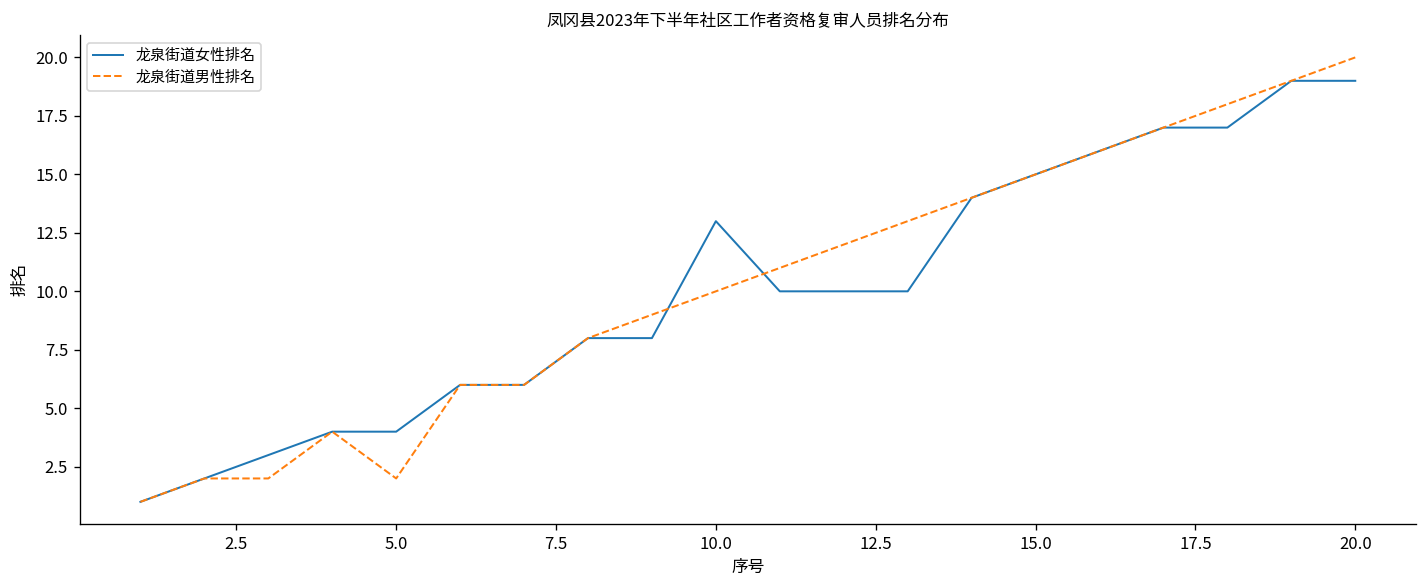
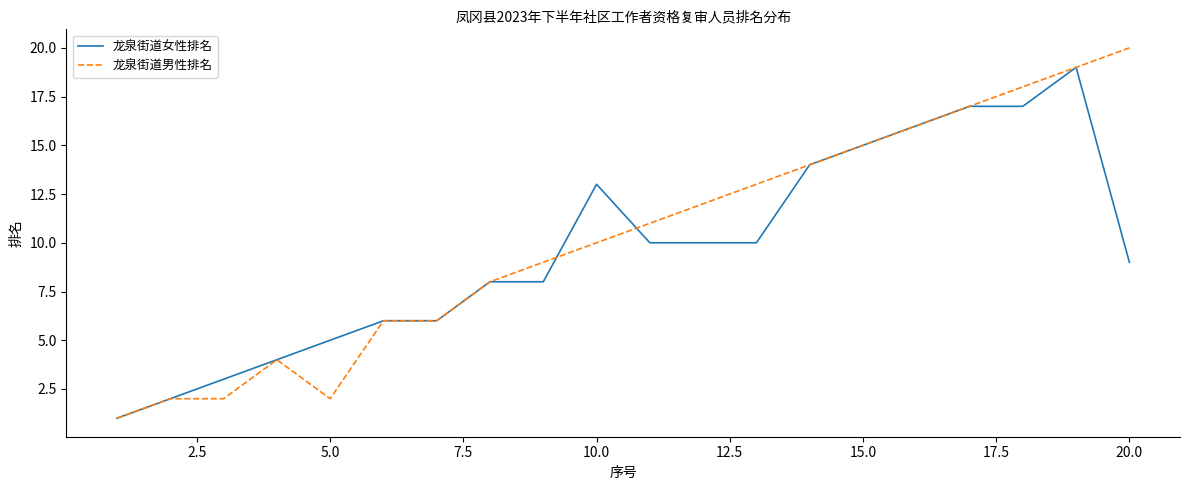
  {
    "龙泉街道女性排名": {
-     "5.0": 4,
+     "5.0": 5,
      "10.0": 13,
-     "20.0": 19
+     "20.0": 9
    },
    "龙泉街道男性排名": {
      "5.0": 2,
      "10.0": 10,
      "20.0": 20
    }
  }
